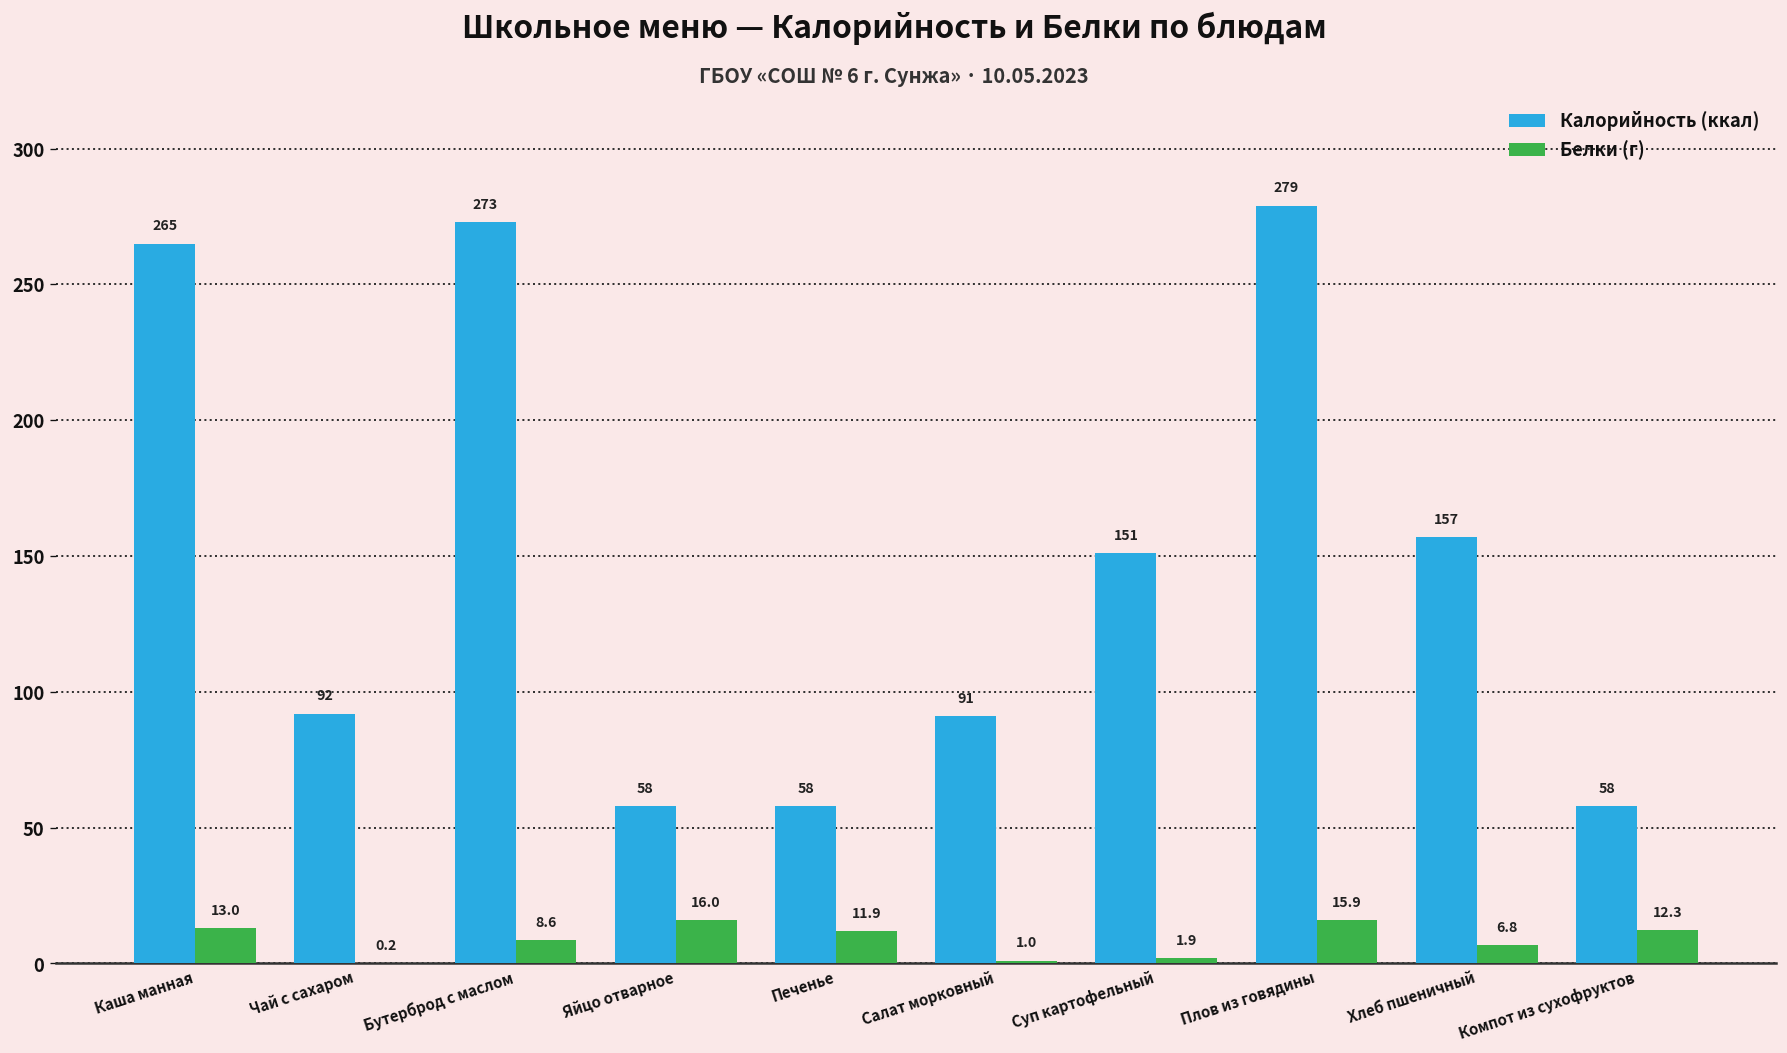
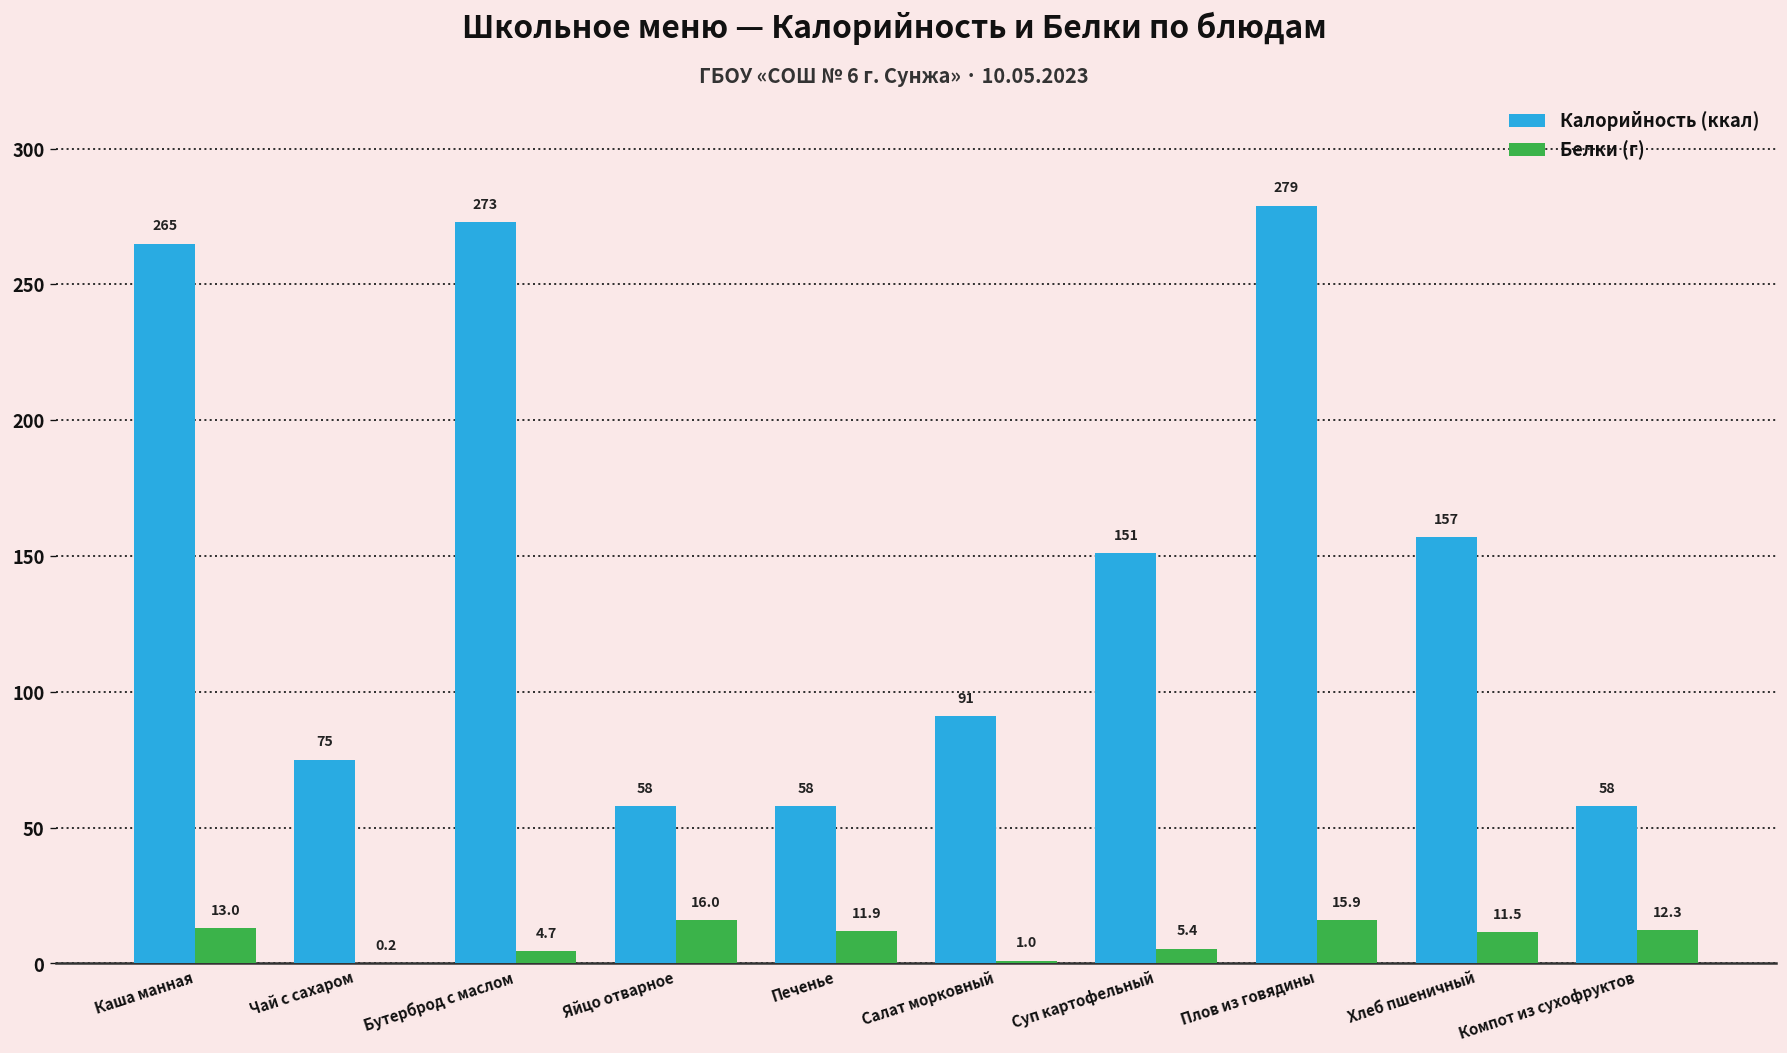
  {
    "Калорийность (ккал)": {
      "Каша манная": 265,
-     "Чай с сахаром": 92,
+     "Чай с сахаром": 75,
      "Бутерброд с маслом": 273,
      "Яйцо отварное": 58,
      "Печенье": 58,
      "Салат морковный": 91,
      "Суп картофельный": 151,
      "Плов из говядины": 279,
      "Хлеб пшеничный": 157,
      "Компот из сухофруктов": 58
    },
    "Белки (г)": {
      "Каша манная": 13.0,
      "Чай с сахаром": 0.2,
-     "Бутерброд с маслом": 8.6,
+     "Бутерброд с маслом": 4.7,
      "Яйцо отварное": 16.0,
      "Печенье": 11.9,
      "Салат морковный": 1.0,
-     "Суп картофельный": 1.9,
+     "Суп картофельный": 5.4,
      "Плов из говядины": 15.9,
-     "Хлеб пшеничный": 6.8,
+     "Хлеб пшеничный": 11.5,
      "Компот из сухофруктов": 12.3
    }
  }
